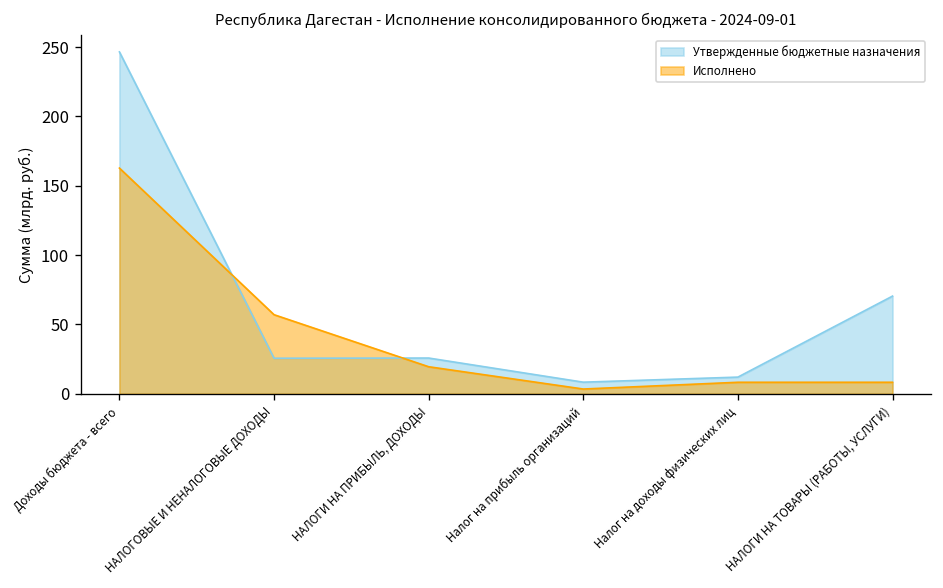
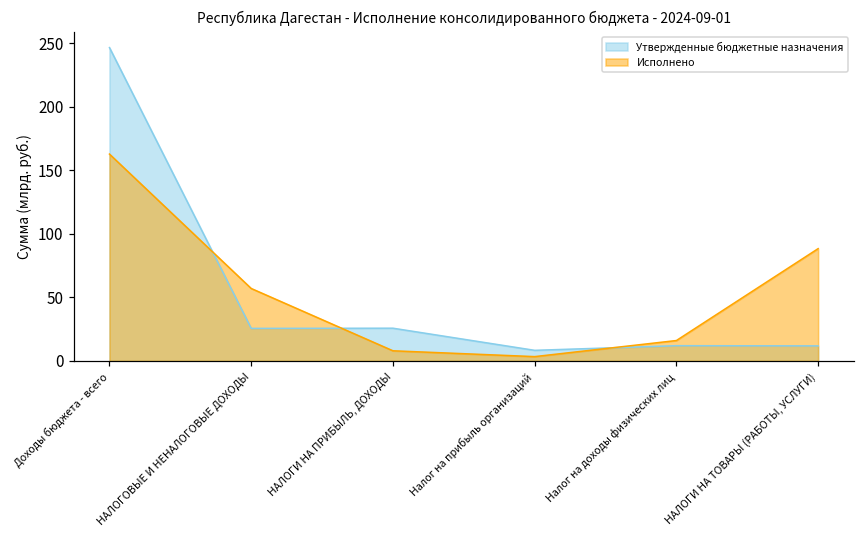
  {
    "Утвержденные бюджетные назначения": {
      "Доходы бюджета - всего": 246,
      "НАЛОГОВЫЕ И НЕНАЛОГОВЫЕ ДОХОДЫ": 26,
      "НАЛОГИ НА ПРИБЫЛЬ, ДОХОДЫ": 26,
      "Налог на прибыль организаций": 8,
      "Налог на доходы физических лиц": 12,
-     "НАЛОГИ НА ТОВАРЫ (РАБОТЫ, УСЛУГИ)": 70
+     "НАЛОГИ НА ТОВАРЫ (РАБОТЫ, УСЛУГИ)": 12
    },
    "Исполнено": {
      "Доходы бюджета - всего": 163,
      "НАЛОГОВЫЕ И НЕНАЛОГОВЫЕ ДОХОДЫ": 57,
-     "НАЛОГИ НА ПРИБЫЛЬ, ДОХОДЫ": 19,
+     "НАЛОГИ НА ПРИБЫЛЬ, ДОХОДЫ": 8,
      "Налог на прибыль организаций": 3,
-     "Налог на доходы физических лиц": 8,
-     "НАЛОГИ НА ТОВАРЫ (РАБОТЫ, УСЛУГИ)": 8
+     "Налог на доходы физических лиц": 16,
+     "НАЛОГИ НА ТОВАРЫ (РАБОТЫ, УСЛУГИ)": 88
    }
  }
